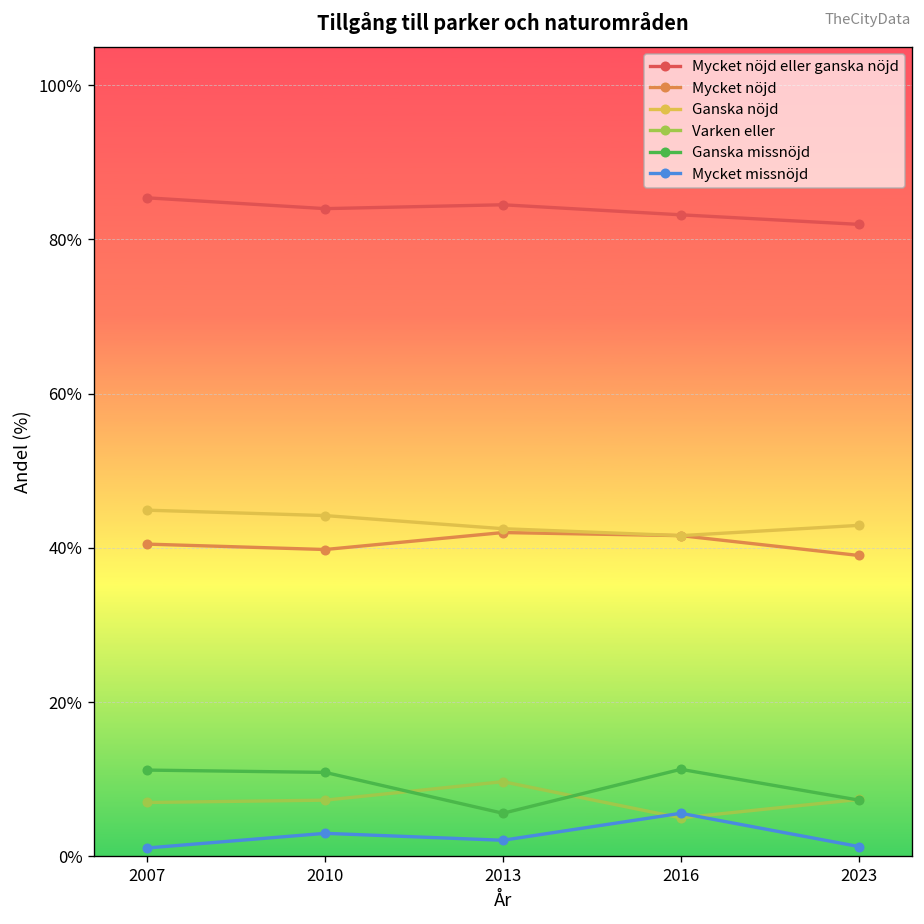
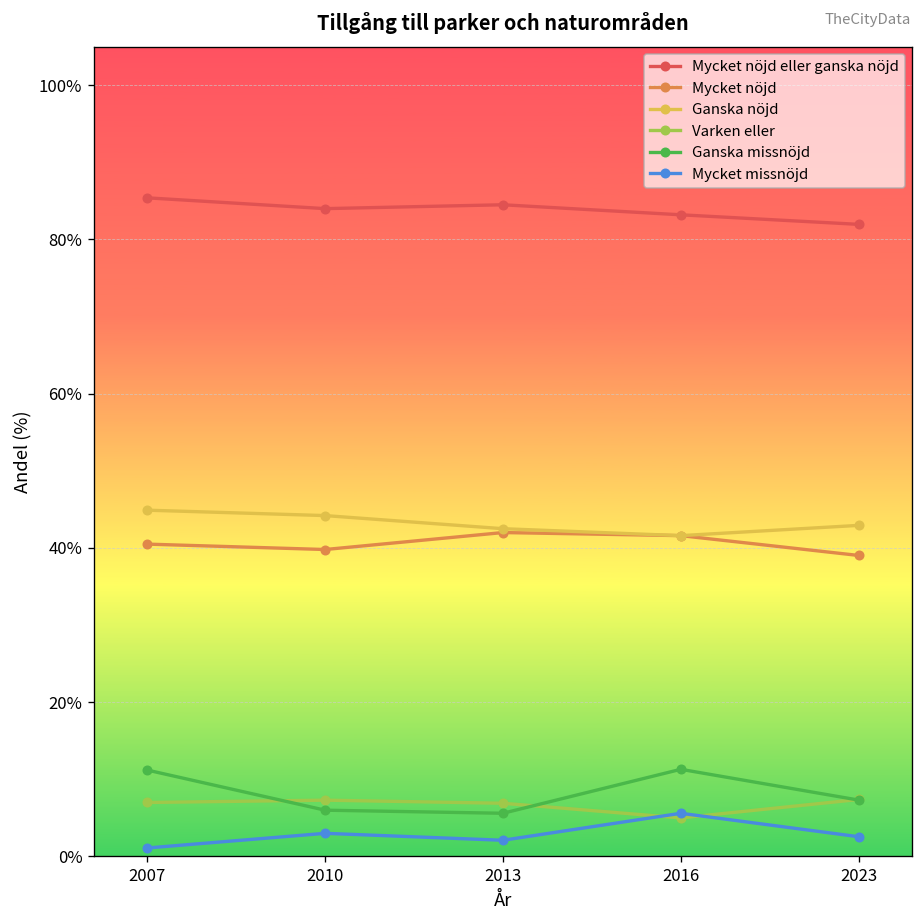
  {
    "Varken eller": {
      "2007": "7%",
      "2010": "7%",
-     "2013": "10%",
+     "2013": "7%",
      "2016": "5%"
    },
    "Ganska missnöjd": {
      "2007": "11%",
-     "2010": "11%",
+     "2010": "6%",
      "2013": "6%",
      "2016": "11%"
    },
    "Mycket missnöjd": {
      "2007": "1%",
      "2010": "3%",
      "2013": "2%",
      "2016": "6%",
-     "2023": "1%"
+     "2023": "3%"
    }
  }
